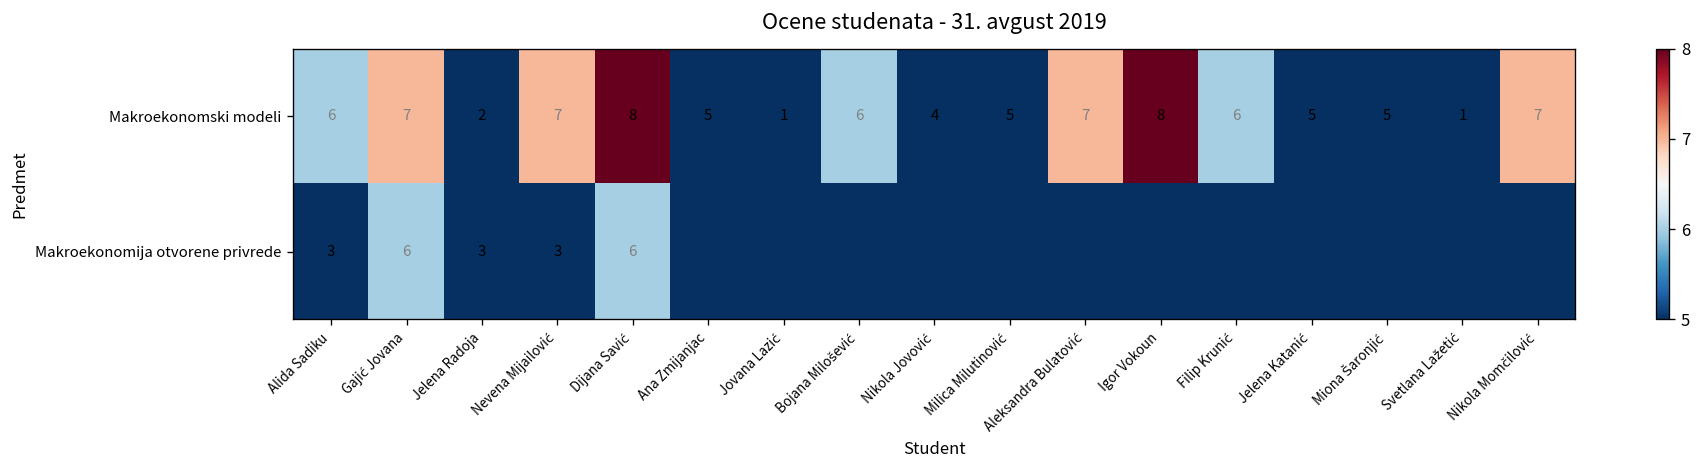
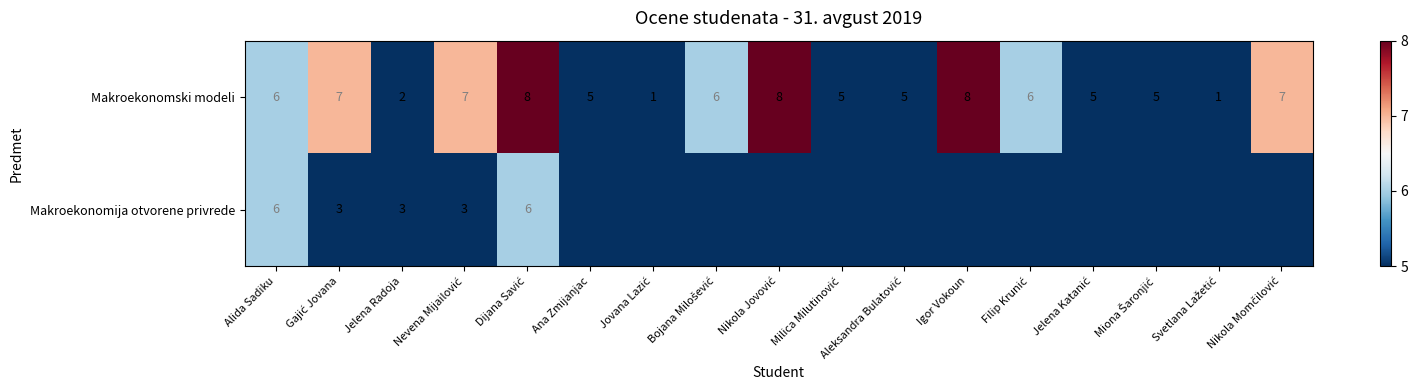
  {
    "Makroekonomski modeli": {
      "Alida Sadiku": 6,
      "Gajić Jovana": 7,
      "Jelena Radoja": 2,
      "Nevena Mijailović": 7,
      "Dijana Savić": 8,
      "Ana Zmijanjac": 5,
      "Jovana Lazić": 1,
      "Bojana Milošević": 6,
-     "Nikola Jovović": 4,
+     "Nikola Jovović": 8,
      "Milica Milutinović": 5,
-     "Aleksandra Bulatović": 7,
+     "Aleksandra Bulatović": 5,
      "Igor Vokoun": 8,
      "Filip Krunić": 6,
      "Jelena Katanić": 5,
      "Miona Šaronjić": 5,
      "Svetlana Lažetić": 1,
      "Nikola Momčilović": 7
    },
    "Makroekonomija otvorene privrede": {
-     "Alida Sadiku": 3,
-     "Gajić Jovana": 6,
+     "Alida Sadiku": 6,
+     "Gajić Jovana": 3,
      "Jelena Radoja": 3,
      "Nevena Mijailović": 3,
      "Dijana Savić": 6
    }
  }
